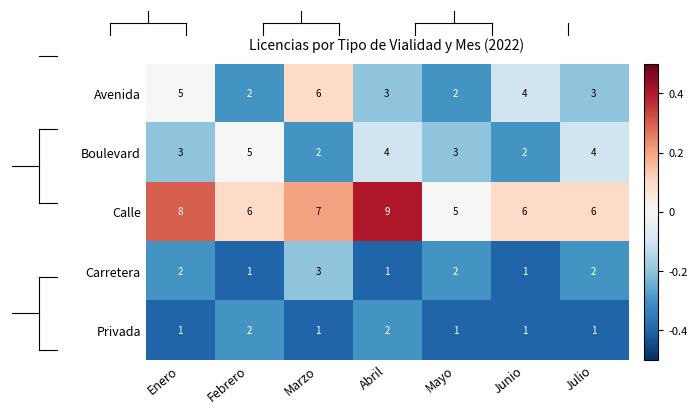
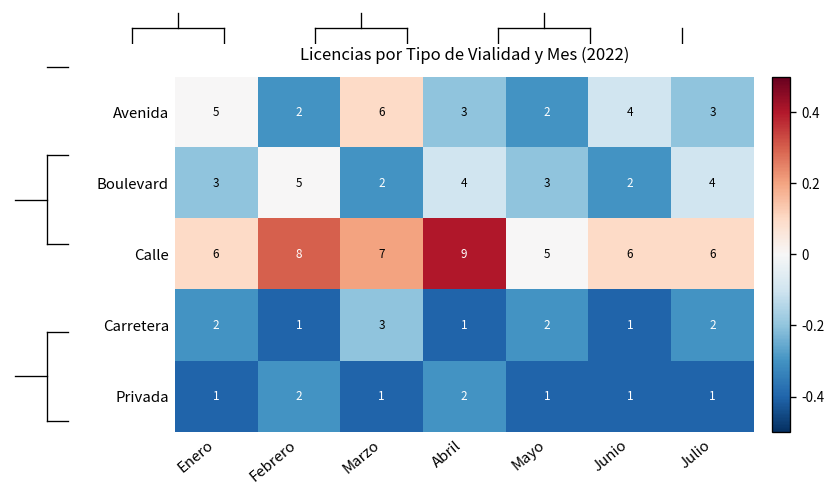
  {
    "Licencias por Tipo de Vialidad y Mes (2022)": {
      "Avenida": {
        "Enero": 5,
        "Febrero": 2,
        "Marzo": 6,
        "Abril": 3,
        "Mayo": 2,
        "Junio": 4,
        "Julio": 3
      },
      "Boulevard": {
        "Enero": 3,
        "Febrero": 5,
        "Marzo": 2,
        "Abril": 4,
        "Mayo": 3,
        "Junio": 2,
        "Julio": 4
      },
      "Calle": {
-       "Enero": 8,
-       "Febrero": 6,
+       "Enero": 6,
+       "Febrero": 8,
        "Marzo": 7,
        "Abril": 9,
        "Mayo": 5,
        "Junio": 6,
        "Julio": 6
      },
      "Carretera": {
        "Enero": 2,
        "Febrero": 1,
        "Marzo": 3,
        "Abril": 1,
        "Mayo": 2,
        "Junio": 1,
        "Julio": 2
      },
      "Privada": {
        "Enero": 1,
        "Febrero": 2,
        "Marzo": 1,
        "Abril": 2,
        "Mayo": 1,
        "Junio": 1,
        "Julio": 1
      }
    }
  }
